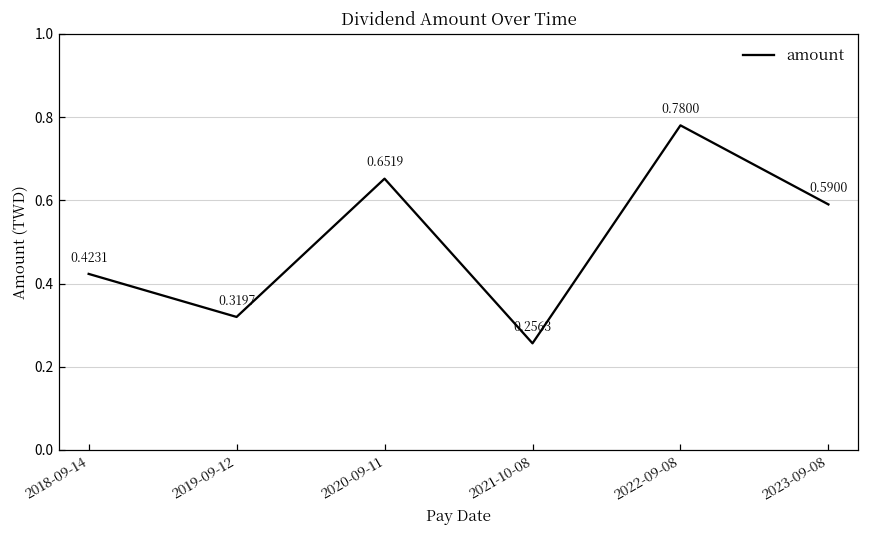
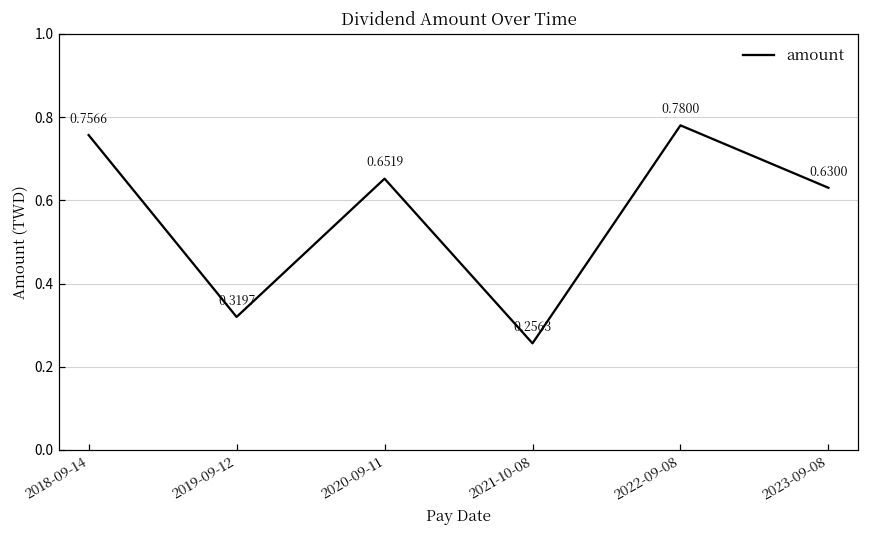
  {
-   "2018-09-14": 0.4231,
+   "2018-09-14": 0.7566,
    "2019-09-12": 0.3197,
    "2020-09-11": 0.6519,
    "2021-10-08": 0.2563,
    "2022-09-08": 0.7800,
-   "2023-09-08": 0.5900
+   "2023-09-08": 0.6300
  }
